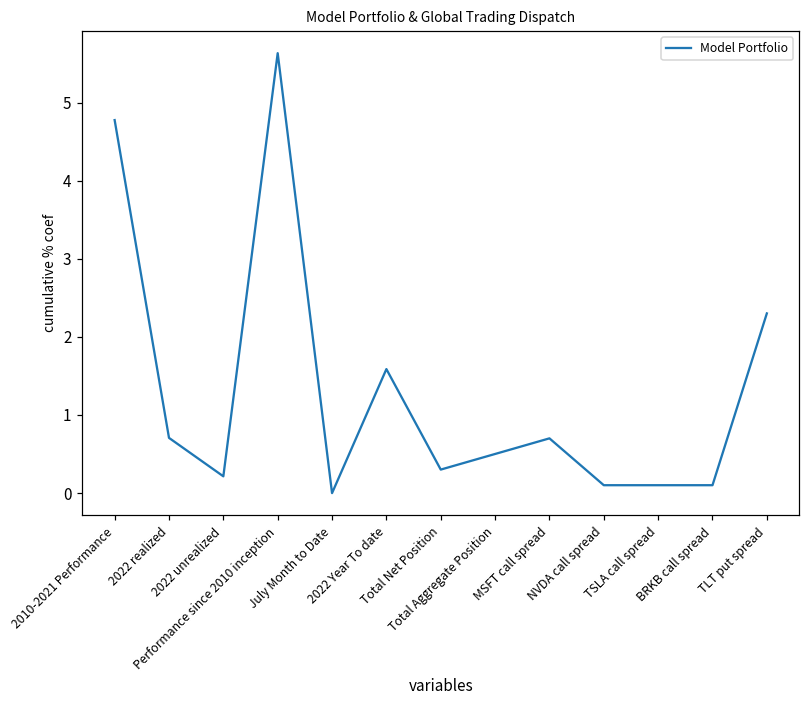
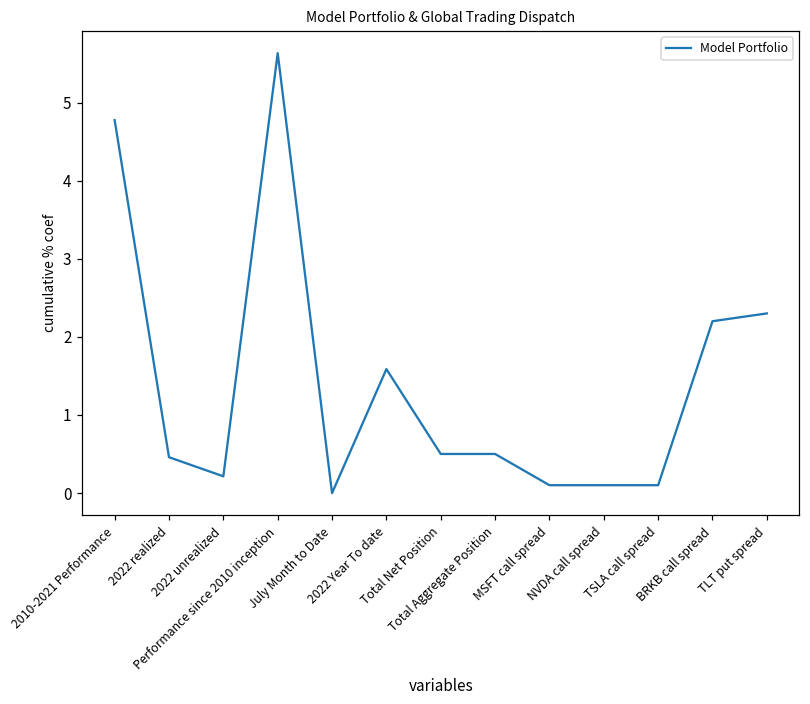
  {
    "2010-2021 Performance": 4.8,
-   "2022 realized": 0.7,
+   "2022 realized": 0.5,
    "2022 unrealized": 0.2,
    "Performance since 2010 inception": 5.6,
    "July Month to Date": 0.0,
    "2022 Year To date": 1.6,
-   "Total Net Position": 0.3,
+   "Total Net Position": 0.5,
    "Total Aggregate Position": 0.5,
-   "MSFT call spread": 0.7,
+   "MSFT call spread": 0.1,
    "NVDA call spread": 0.1,
    "TSLA call spread": 0.1,
-   "BRKB call spread": 0.1,
+   "BRKB call spread": 2.2,
    "TLT put spread": 2.3
  }
